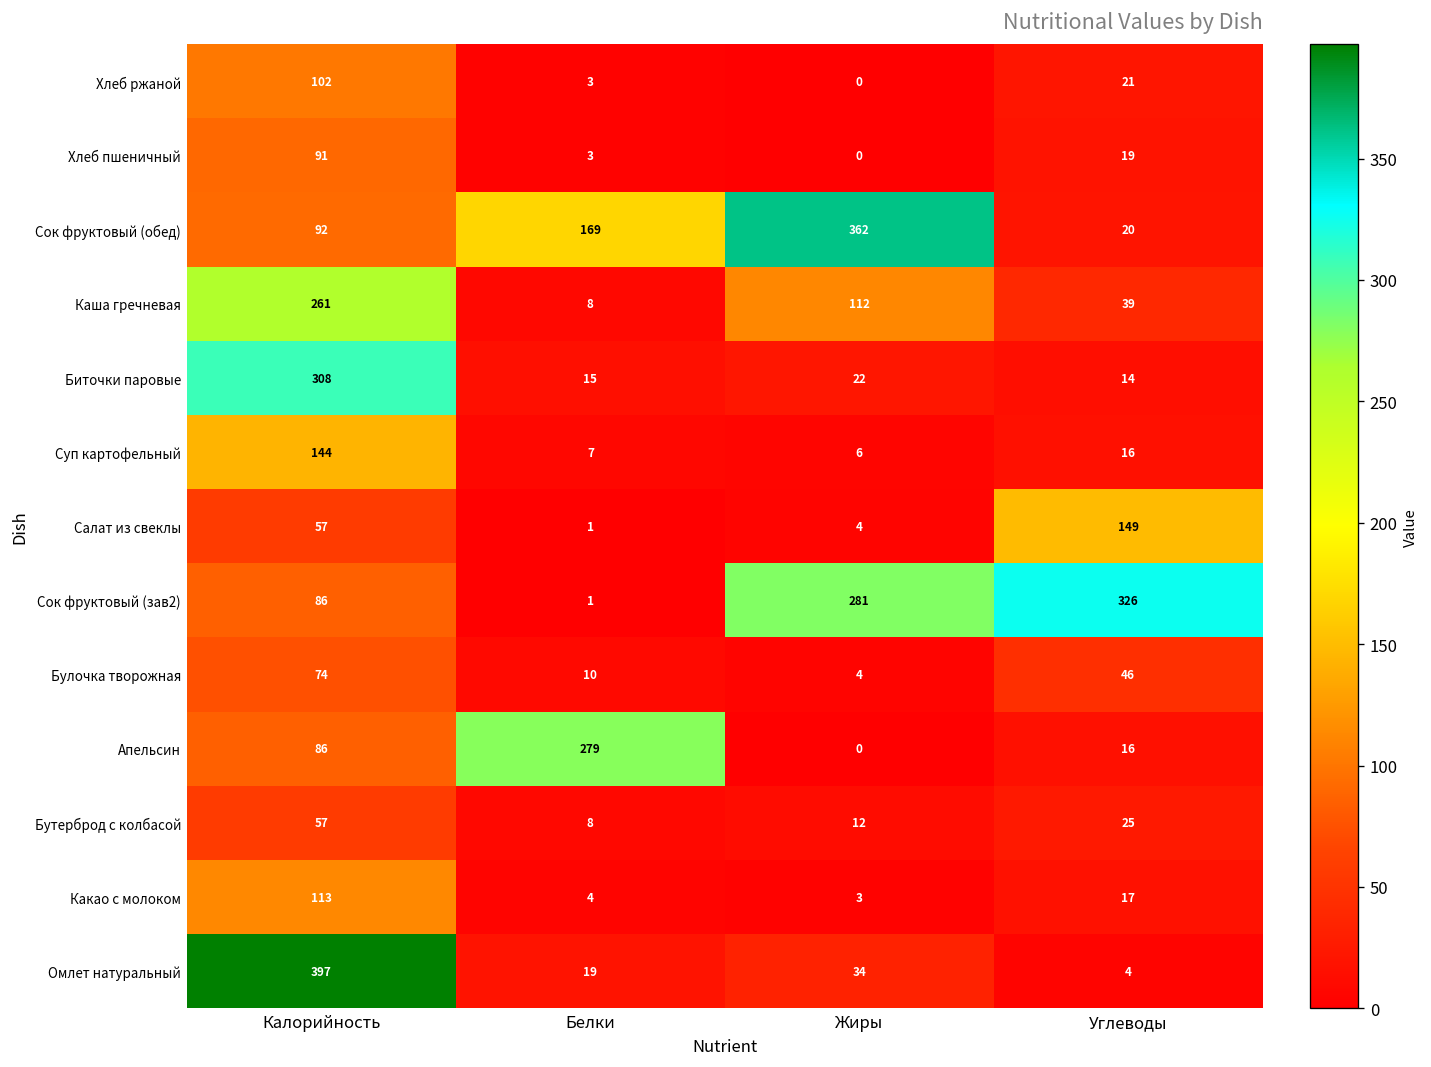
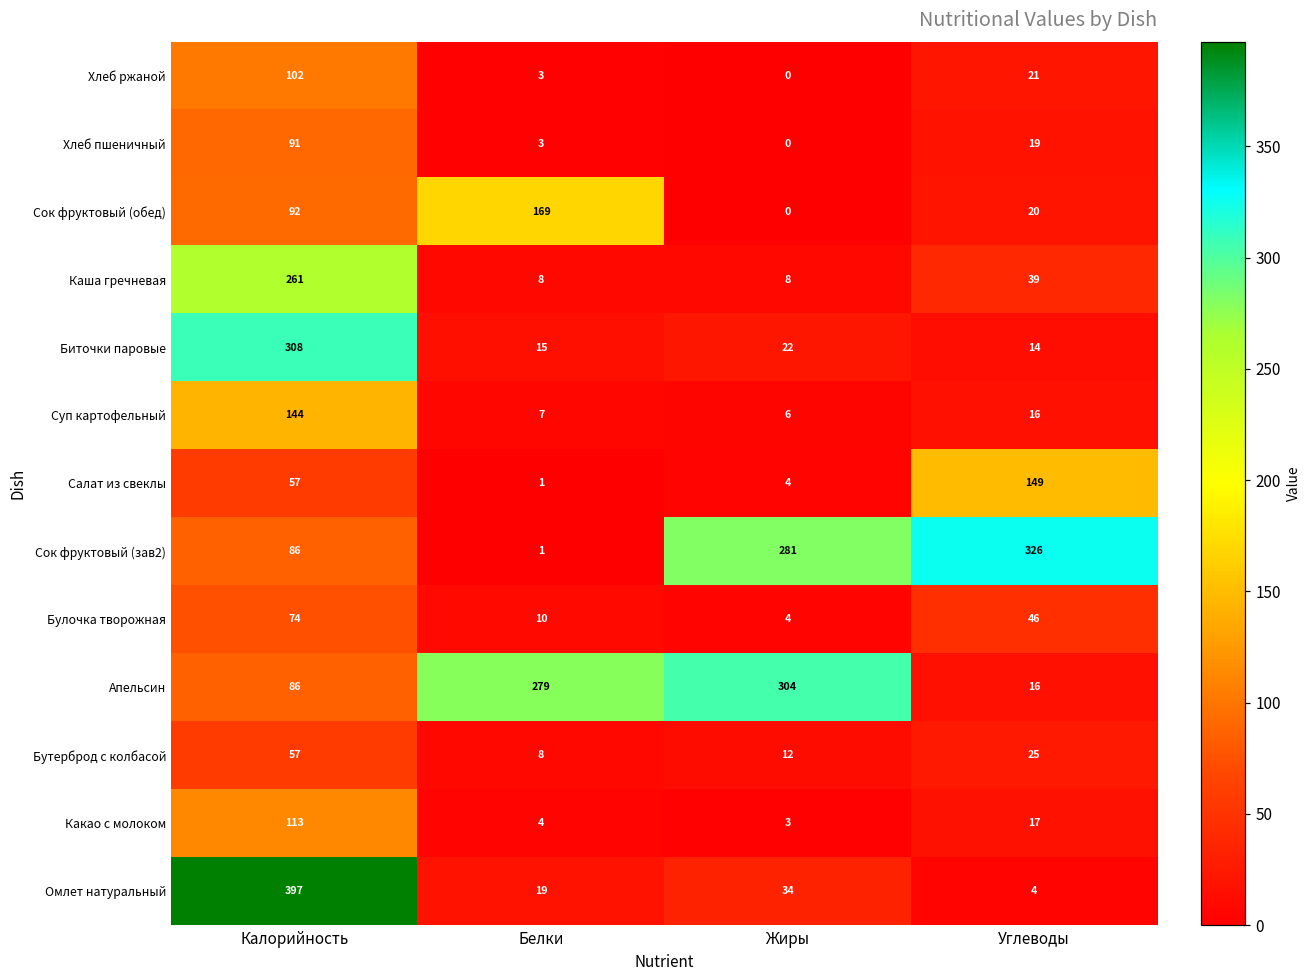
  {
    "Хлеб ржаной": {
      "Калорийность": 102,
      "Белки": 3,
      "Жиры": 0,
      "Углеводы": 21
    },
    "Хлеб пшеничный": {
      "Калорийность": 91,
      "Белки": 3,
      "Жиры": 0,
      "Углеводы": 19
    },
    "Сок фруктовый (обед)": {
      "Калорийность": 92,
      "Белки": 169,
-     "Жиры": 362,
+     "Жиры": 0,
      "Углеводы": 20
    },
    "Каша гречневая": {
      "Калорийность": 261,
      "Белки": 8,
-     "Жиры": 112,
+     "Жиры": 8,
      "Углеводы": 39
    },
    "Биточки паровые": {
      "Калорийность": 308,
      "Белки": 15,
      "Жиры": 22,
      "Углеводы": 14
    },
    "Суп картофельный": {
      "Калорийность": 144,
      "Белки": 7,
      "Жиры": 6,
      "Углеводы": 16
    },
    "Салат из свеклы": {
      "Калорийность": 57,
      "Белки": 1,
      "Жиры": 4,
      "Углеводы": 149
    },
    "Сок фруктовый (зав2)": {
      "Калорийность": 86,
      "Белки": 1,
      "Жиры": 281,
      "Углеводы": 326
    },
    "Булочка творожная": {
      "Калорийность": 74,
      "Белки": 10,
      "Жиры": 4,
      "Углеводы": 46
    },
    "Апельсин": {
      "Калорийность": 86,
      "Белки": 279,
-     "Жиры": 0,
+     "Жиры": 304,
      "Углеводы": 16
    },
    "Бутерброд с колбасой": {
      "Калорийность": 57,
      "Белки": 8,
      "Жиры": 12,
      "Углеводы": 25
    },
    "Какао с молоком": {
      "Калорийность": 113,
      "Белки": 4,
      "Жиры": 3,
      "Углеводы": 17
    },
    "Омлет натуральный": {
      "Калорийность": 397,
      "Белки": 19,
      "Жиры": 34,
      "Углеводы": 4
    }
  }
